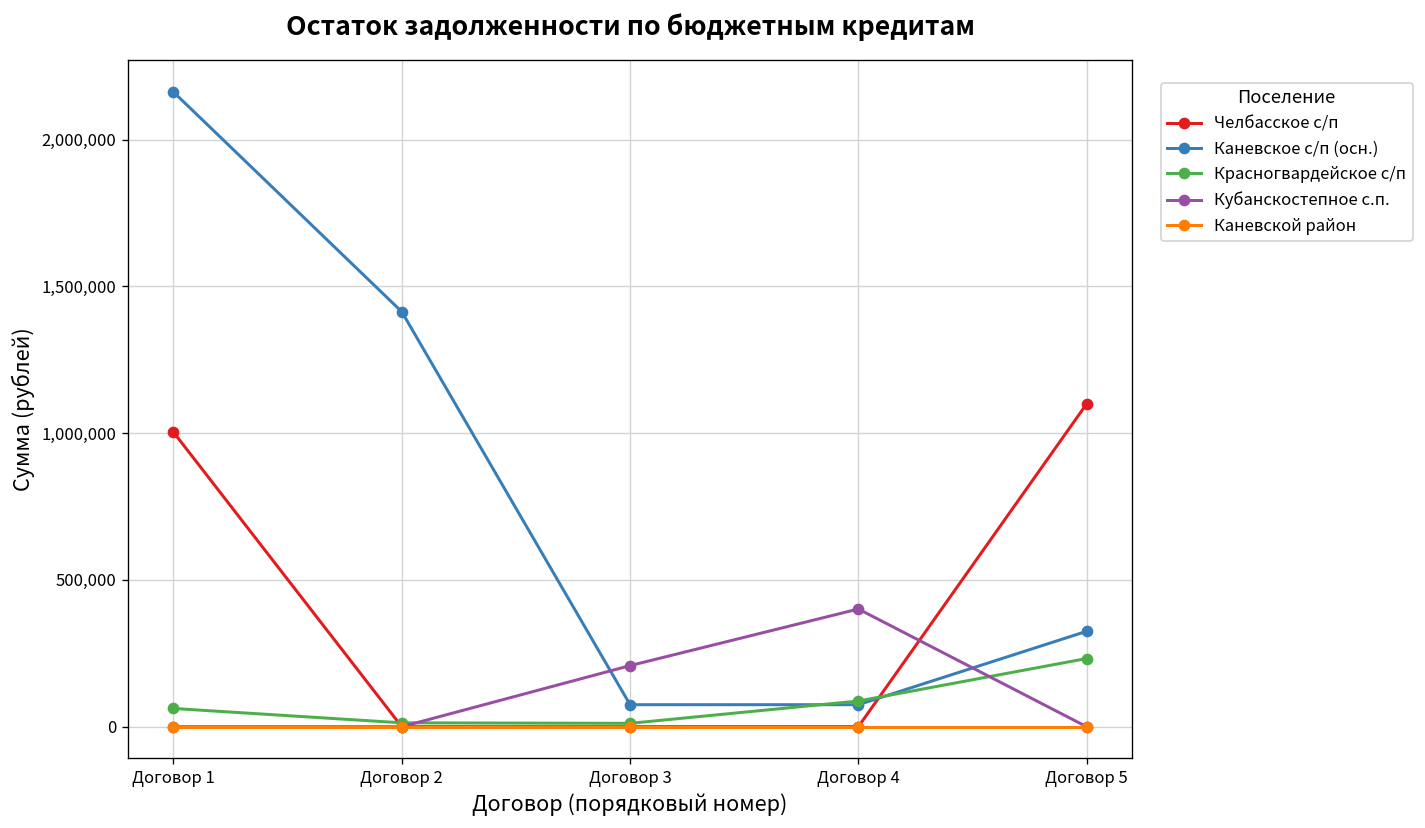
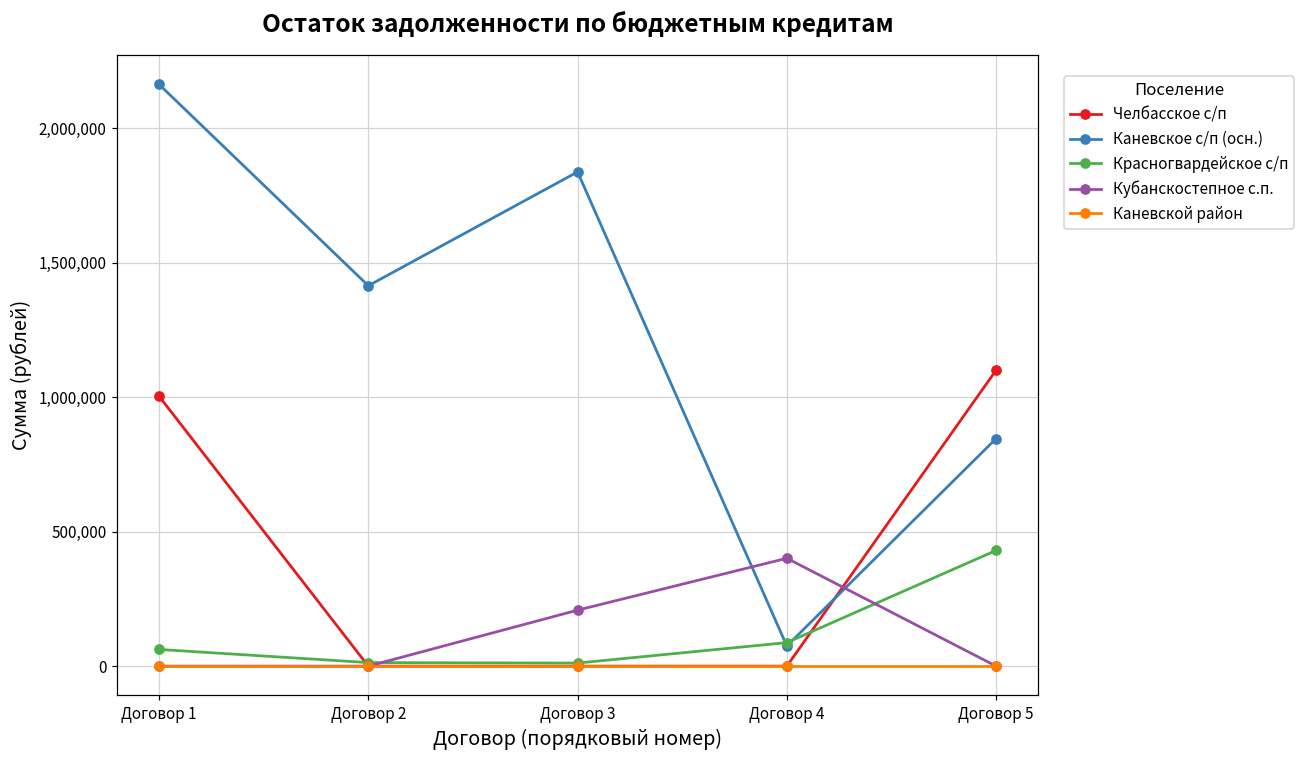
  {
    "Челбасское с/п": {
      "Договор 1": "1,000,000",
      "Договор 5": "1,100,000"
    },
    "Каневское с/п (осн.)": {
      "Договор 1": "2,160,000",
      "Договор 2": "1,410,000",
-     "Договор 3": "80,000",
+     "Договор 3": "1,840,000",
      "Договор 4": "80,000",
-     "Договор 5": "330,000"
+     "Договор 5": "850,000"
    },
    "Красногвардейское с/п": {
      "Договор 1": "60,000",
      "Договор 2": "10,000",
      "Договор 3": "10,000",
      "Договор 4": "90,000",
-     "Договор 5": "230,000"
+     "Договор 5": "430,000"
    },
    "Кубанскостепное с.п.": {
      "Договор 3": "210,000",
      "Договор 4": "400,000"
    }
  }
